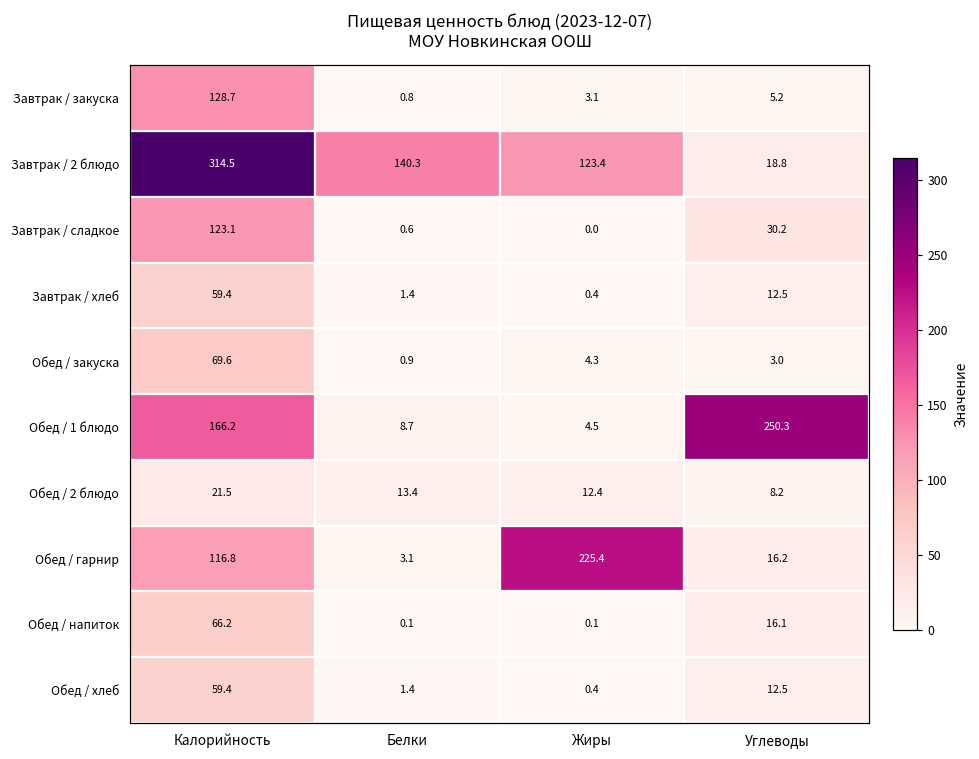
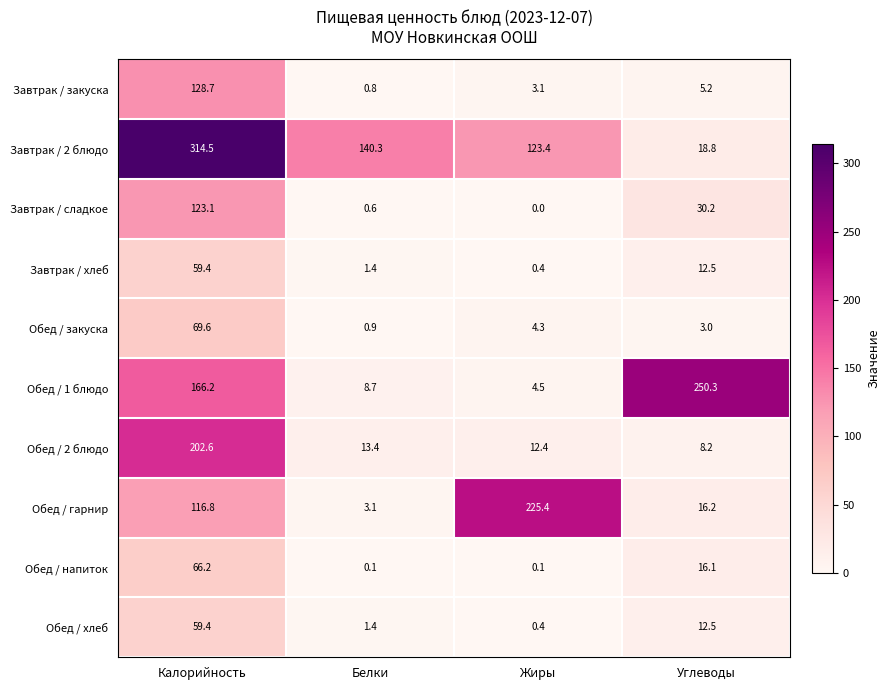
  {
    "Завтрак / закуска": {
      "Калорийность": 128.7,
      "Белки": 0.8,
      "Жиры": 3.1,
      "Углеводы": 5.2
    },
    "Завтрак / 2 блюдо": {
      "Калорийность": 314.5,
      "Белки": 140.3,
      "Жиры": 123.4,
      "Углеводы": 18.8
    },
    "Завтрак / сладкое": {
      "Калорийность": 123.1,
      "Белки": 0.6,
      "Жиры": 0.0,
      "Углеводы": 30.2
    },
    "Завтрак / хлеб": {
      "Калорийность": 59.4,
      "Белки": 1.4,
      "Жиры": 0.4,
      "Углеводы": 12.5
    },
    "Обед / закуска": {
      "Калорийность": 69.6,
      "Белки": 0.9,
      "Жиры": 4.3,
      "Углеводы": 3.0
    },
    "Обед / 1 блюдо": {
      "Калорийность": 166.2,
      "Белки": 8.7,
      "Жиры": 4.5,
      "Углеводы": 250.3
    },
    "Обед / 2 блюдо": {
-     "Калорийность": 21.5,
+     "Калорийность": 202.6,
      "Белки": 13.4,
      "Жиры": 12.4,
      "Углеводы": 8.2
    },
    "Обед / гарнир": {
      "Калорийность": 116.8,
      "Белки": 3.1,
      "Жиры": 225.4,
      "Углеводы": 16.2
    },
    "Обед / напиток": {
      "Калорийность": 66.2,
      "Белки": 0.1,
      "Жиры": 0.1,
      "Углеводы": 16.1
    },
    "Обед / хлеб": {
      "Калорийность": 59.4,
      "Белки": 1.4,
      "Жиры": 0.4,
      "Углеводы": 12.5
    }
  }
